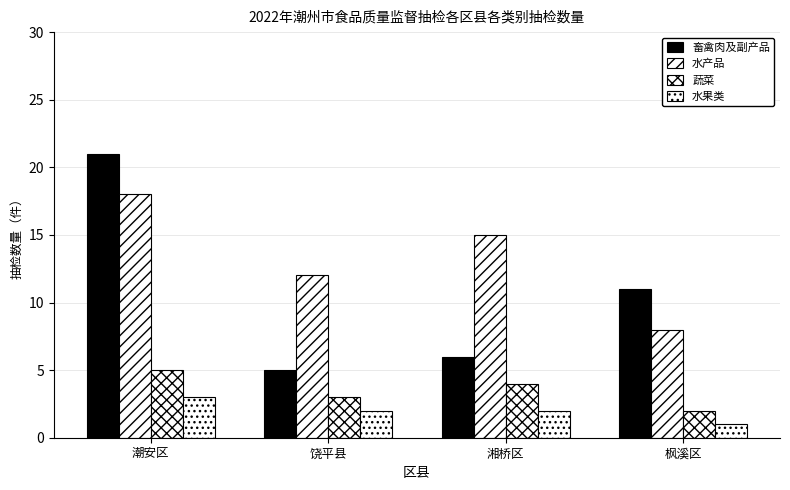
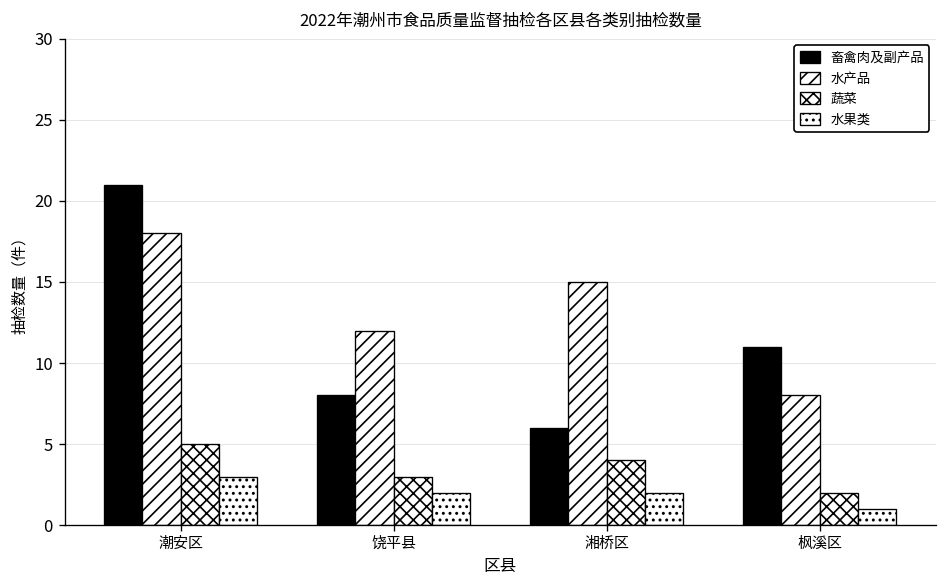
  {
    "畜禽肉及副产品": {
      "潮安区": 21,
-     "饶平县": 5,
+     "饶平县": 8,
      "湘桥区": 6,
      "枫溪区": 11
    }
  }
